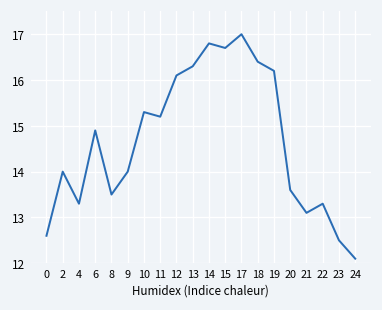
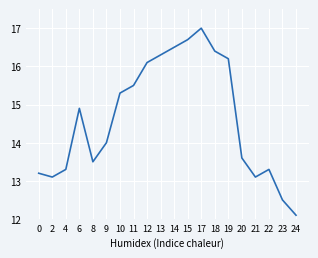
  {
-   "0": 12.6,
-   "2": 14.0,
+   "0": 13.2,
+   "2": 13.1,
    "4": 13.3,
    "6": 14.9,
    "8": 13.5,
    "9": 14.0,
    "10": 15.3,
-   "11": 15.2,
+   "11": 15.5,
    "12": 16.1,
    "13": 16.3,
-   "14": 16.8,
+   "14": 16.5,
    "15": 16.7,
    "17": 17.0,
    "18": 16.4,
    "19": 16.2,
    "20": 13.6,
    "21": 13.1,
    "22": 13.3,
    "23": 12.5,
    "24": 12.1
  }
